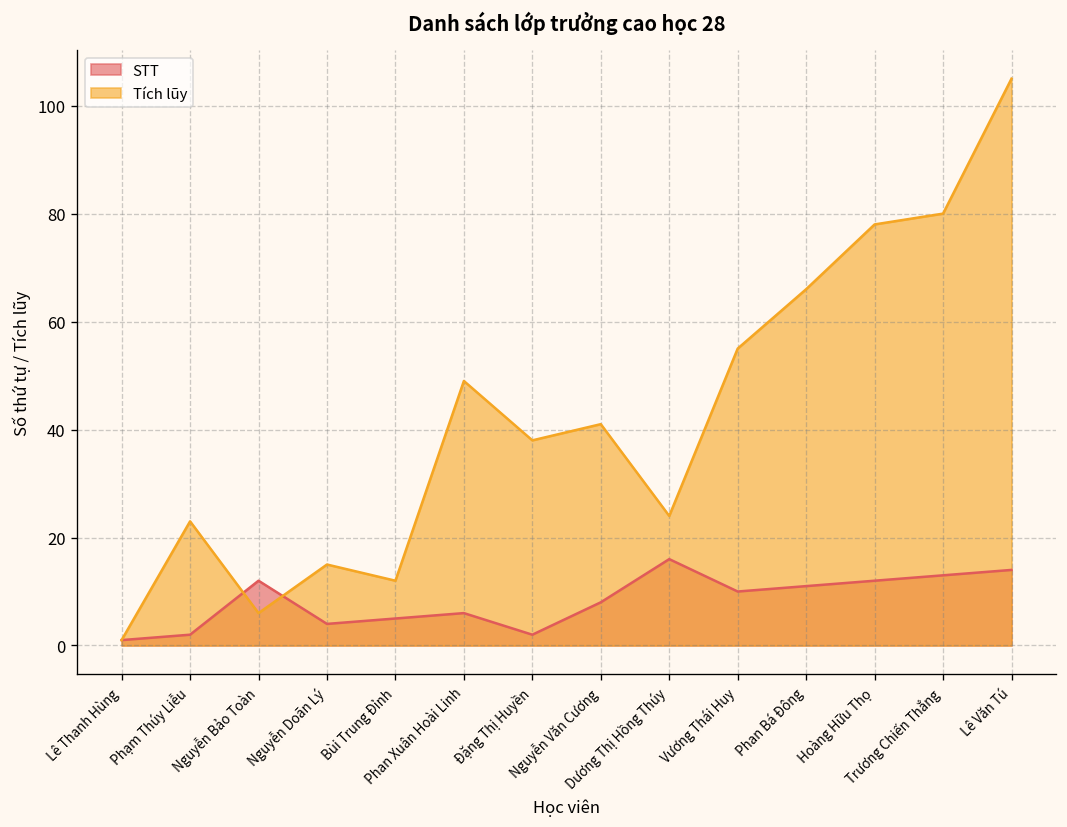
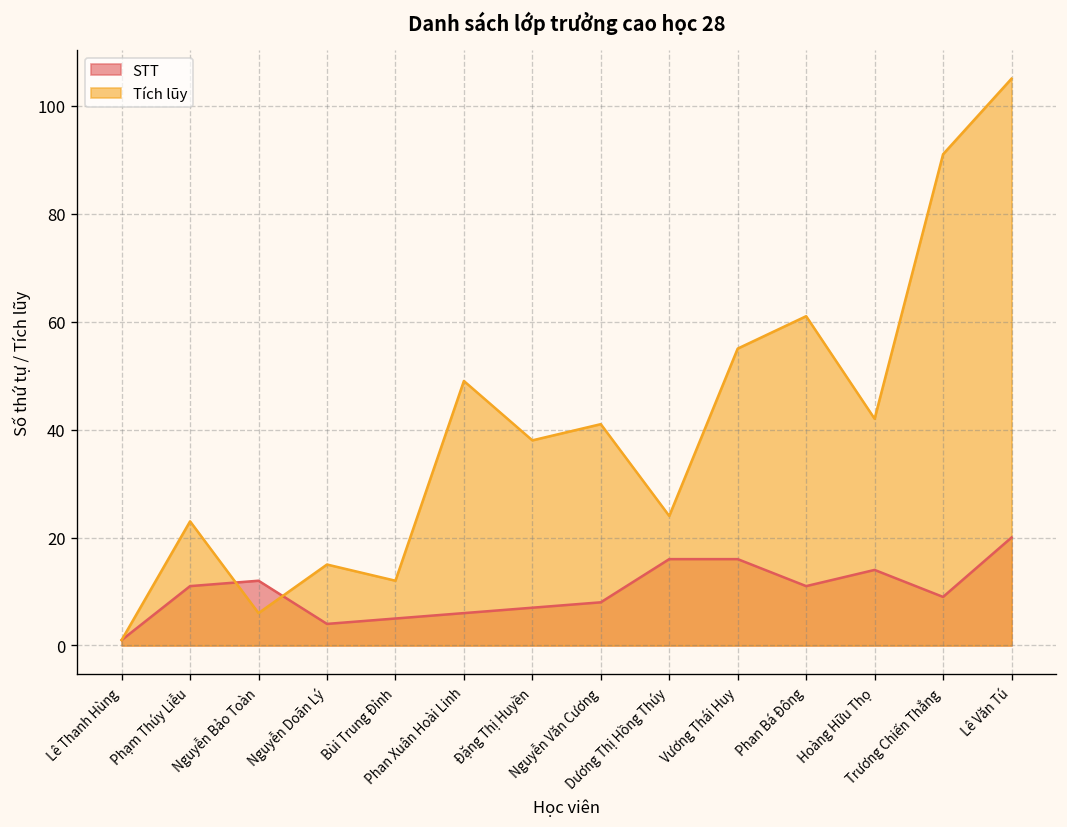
  {
    "STT": {
-     "Phạm Thúy Liễu": 2,
+     "Phạm Thúy Liễu": 11,
      "Nguyễn Bảo Toàn": 12,
      "Nguyễn Doãn Lý": 4,
      "Bùi Trung Đỉnh": 5,
      "Phan Xuân Hoài Linh": 6,
-     "Đặng Thị Huyền": 2,
+     "Đặng Thị Huyền": 7,
      "Nguyễn Văn Cương": 8,
      "Dương Thị Hồng Thúy": 16,
-     "Vương Thái Huy": 10,
+     "Vương Thái Huy": 16,
      "Phan Bá Đông": 11,
-     "Hoàng Hữu Thọ": 12,
-     "Trương Chiến Thắng": 13,
-     "Lê Văn Tú": 14
+     "Hoàng Hữu Thọ": 14,
+     "Trương Chiến Thắng": 9,
+     "Lê Văn Tú": 20
    },
    "Tích lũy": {
      "Phạm Thúy Liễu": 23,
      "Nguyễn Bảo Toàn": 6,
      "Nguyễn Doãn Lý": 15,
      "Bùi Trung Đỉnh": 12,
      "Phan Xuân Hoài Linh": 49,
      "Đặng Thị Huyền": 38,
      "Nguyễn Văn Cương": 41,
      "Dương Thị Hồng Thúy": 24,
      "Vương Thái Huy": 55,
-     "Phan Bá Đông": 66,
-     "Hoàng Hữu Thọ": 78,
-     "Trương Chiến Thắng": 80,
+     "Phan Bá Đông": 61,
+     "Hoàng Hữu Thọ": 42,
+     "Trương Chiến Thắng": 91,
      "Lê Văn Tú": 105
    }
  }
